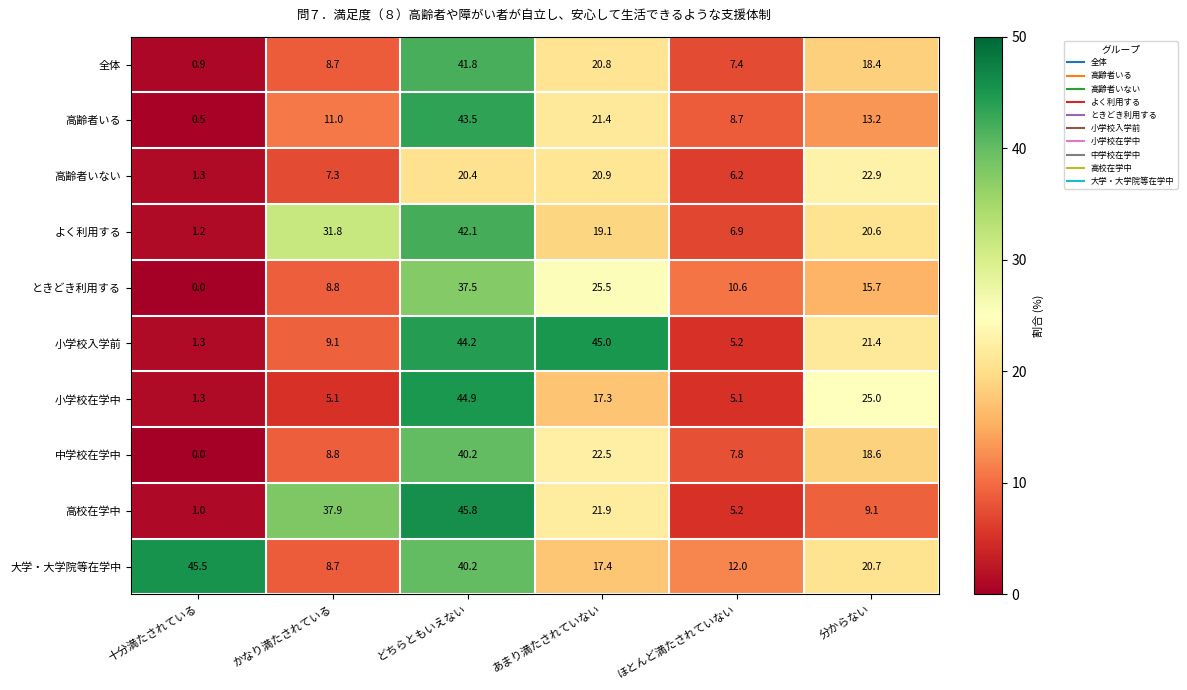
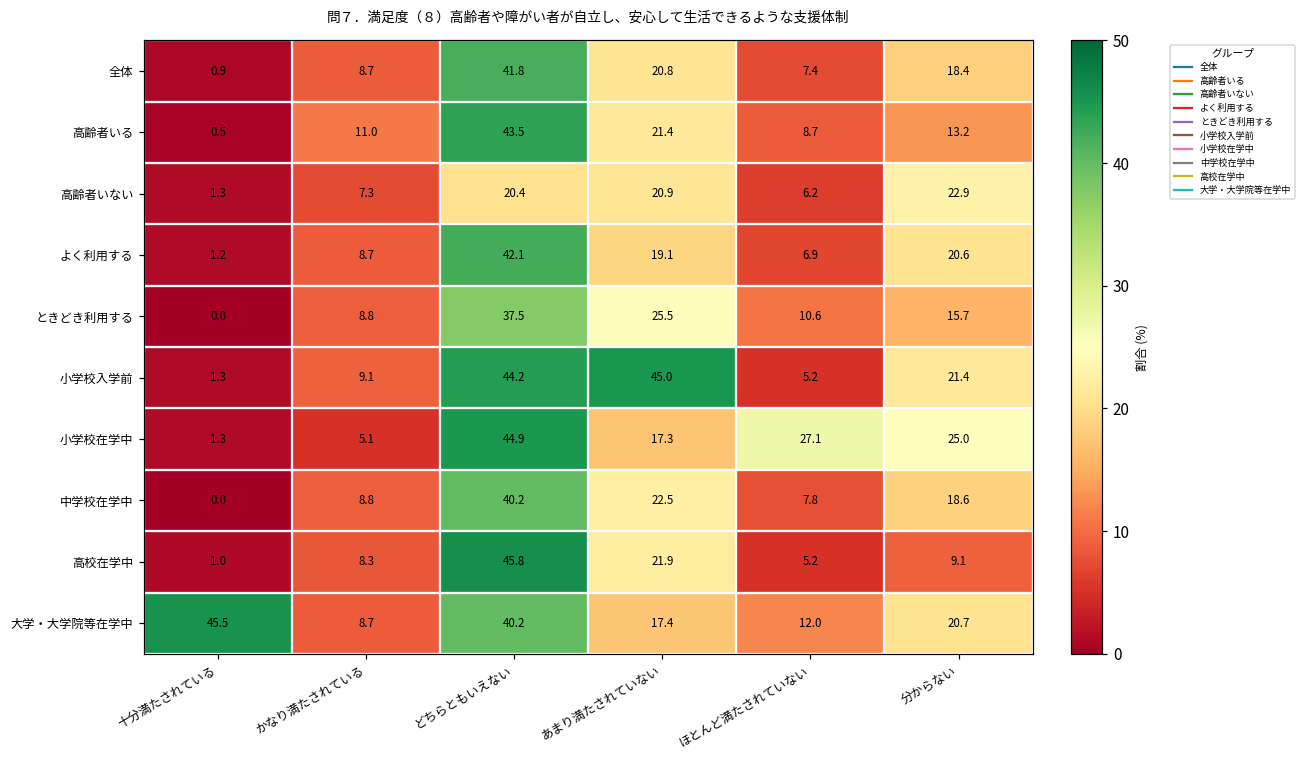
  {
    "全体": {
      "十分満たされている": 0.9,
      "かなり満たされている": 8.7,
      "どちらともいえない": 41.8,
      "あまり満たされていない": 20.8,
      "ほとんど満たされていない": 7.4,
      "分からない": 18.4
    },
    "高齢者いる": {
      "十分満たされている": 0.5,
      "かなり満たされている": 11.0,
      "どちらともいえない": 43.5,
      "あまり満たされていない": 21.4,
      "ほとんど満たされていない": 8.7,
      "分からない": 13.2
    },
    "高齢者いない": {
      "十分満たされている": 1.3,
      "かなり満たされている": 7.3,
      "どちらともいえない": 20.4,
      "あまり満たされていない": 20.9,
      "ほとんど満たされていない": 6.2,
      "分からない": 22.9
    },
    "よく利用する": {
      "十分満たされている": 1.2,
-     "かなり満たされている": 31.8,
+     "かなり満たされている": 8.7,
      "どちらともいえない": 42.1,
      "あまり満たされていない": 19.1,
      "ほとんど満たされていない": 6.9,
      "分からない": 20.6
    },
    "ときどき利用する": {
      "十分満たされている": 0.0,
      "かなり満たされている": 8.8,
      "どちらともいえない": 37.5,
      "あまり満たされていない": 25.5,
      "ほとんど満たされていない": 10.6,
      "分からない": 15.7
    },
    "小学校入学前": {
      "十分満たされている": 1.3,
      "かなり満たされている": 9.1,
      "どちらともいえない": 44.2,
      "あまり満たされていない": 45.0,
      "ほとんど満たされていない": 5.2,
      "分からない": 21.4
    },
    "小学校在学中": {
      "十分満たされている": 1.3,
      "かなり満たされている": 5.1,
      "どちらともいえない": 44.9,
      "あまり満たされていない": 17.3,
-     "ほとんど満たされていない": 5.1,
+     "ほとんど満たされていない": 27.1,
      "分からない": 25.0
    },
    "中学校在学中": {
      "十分満たされている": 0.0,
      "かなり満たされている": 8.8,
      "どちらともいえない": 40.2,
      "あまり満たされていない": 22.5,
      "ほとんど満たされていない": 7.8,
      "分からない": 18.6
    },
    "高校在学中": {
      "十分満たされている": 1.0,
-     "かなり満たされている": 37.9,
+     "かなり満たされている": 8.3,
      "どちらともいえない": 45.8,
      "あまり満たされていない": 21.9,
      "ほとんど満たされていない": 5.2,
      "分からない": 9.1
    },
    "大学・大学院等在学中": {
      "十分満たされている": 45.5,
      "かなり満たされている": 8.7,
      "どちらともいえない": 40.2,
      "あまり満たされていない": 17.4,
      "ほとんど満たされていない": 12.0,
      "分からない": 20.7
    }
  }
